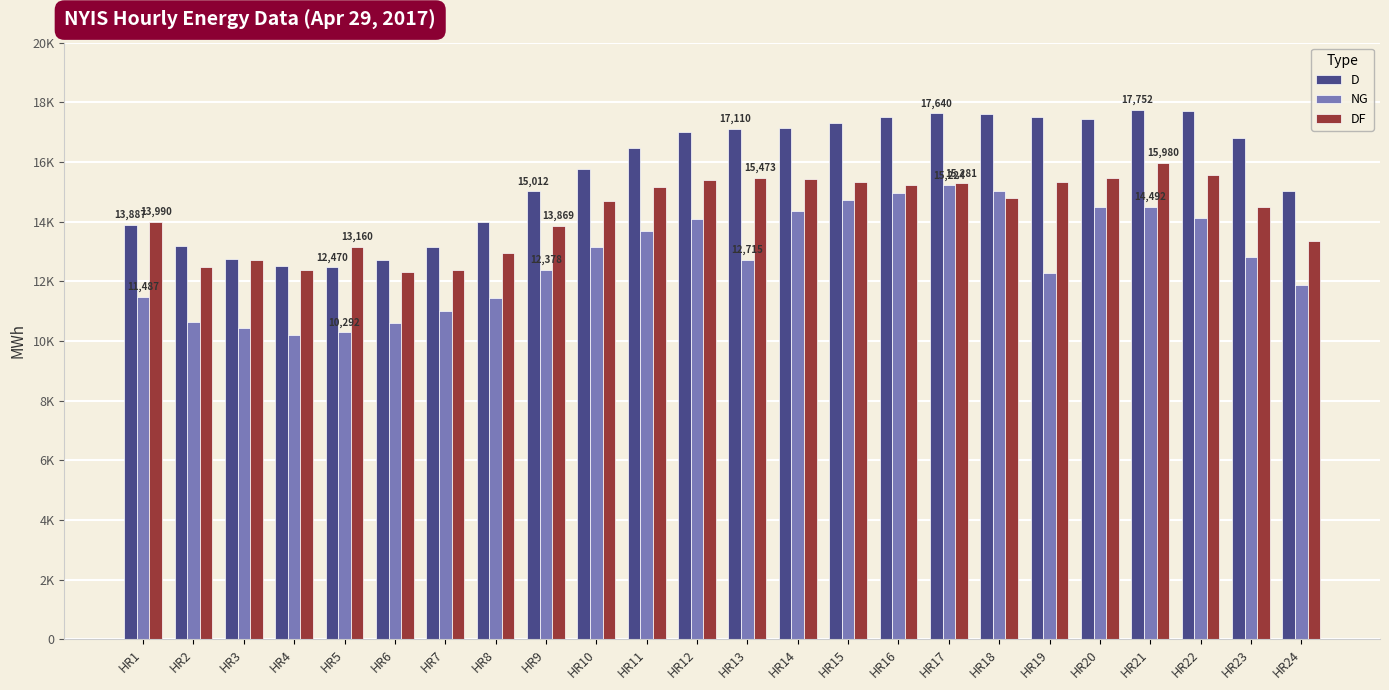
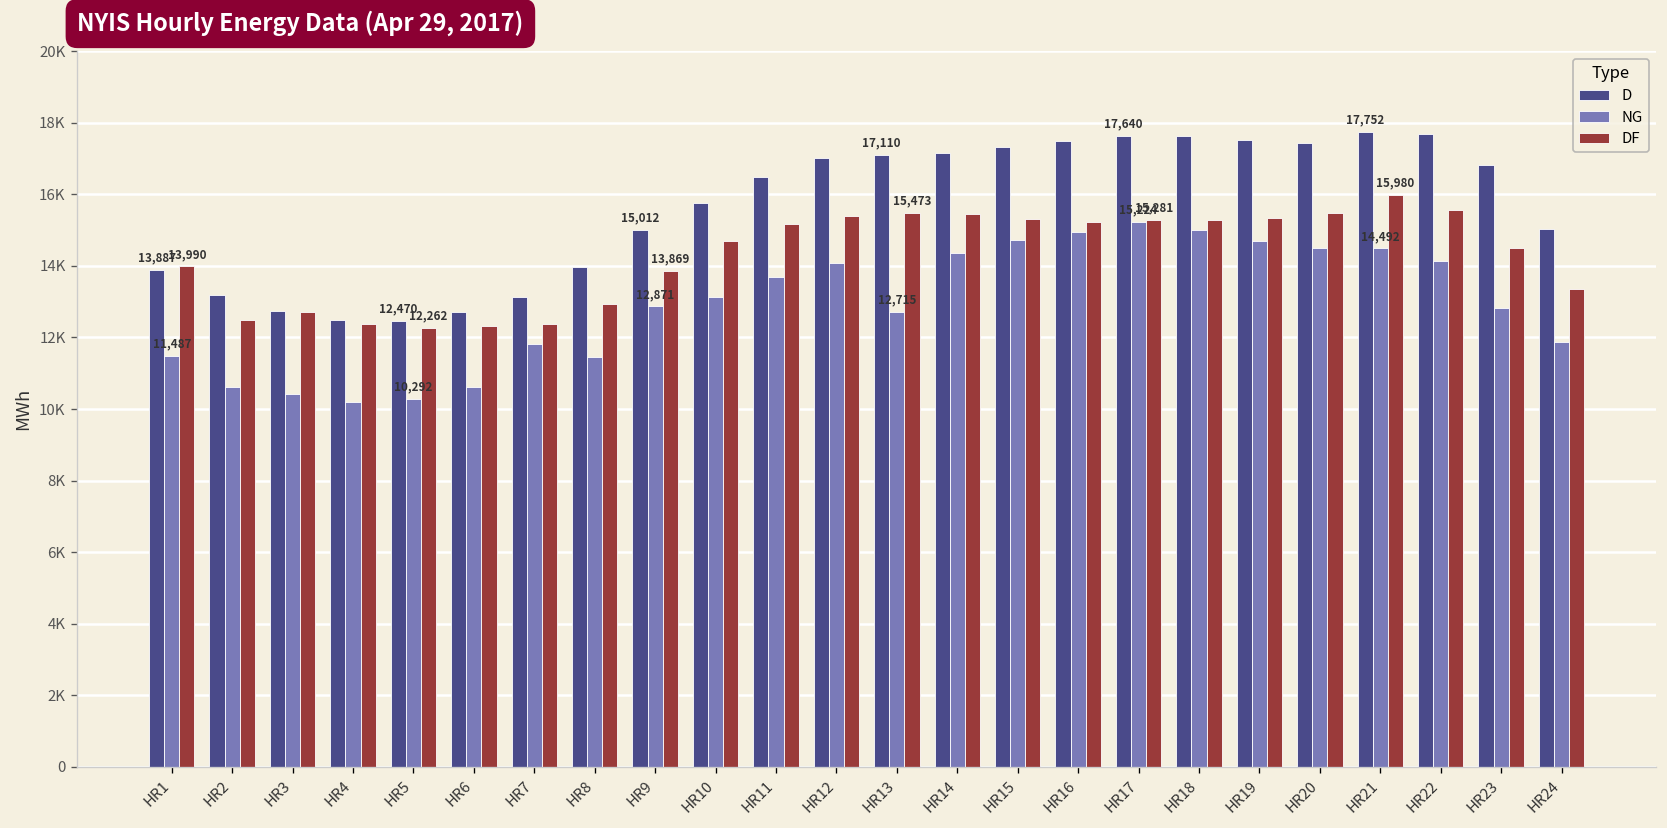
  {
    "D": {
      "HR1": "13,887",
      "HR5": "12,470",
      "HR9": "15,012",
      "HR13": "17,110",
      "HR17": "17,640",
      "HR21": "17,752"
    },
    "NG": {
      "HR1": "11,487",
      "HR5": "10,292",
-     "HR7": "11000",
-     "HR9": "12,378",
+     "HR7": "11800",
+     "HR9": "12,871",
      "HR13": "12,715",
-     "HR19": "12300",
+     "HR19": "14700",
      "HR21": "14,492"
    },
    "DF": {
      "HR1": "13,990",
-     "HR5": "13,160",
+     "HR5": "12,262",
      "HR9": "13,869",
      "HR13": "15,473",
-     "HR18": "14800",
+     "HR18": "15300",
      "HR21": "15,980"
    }
  }
